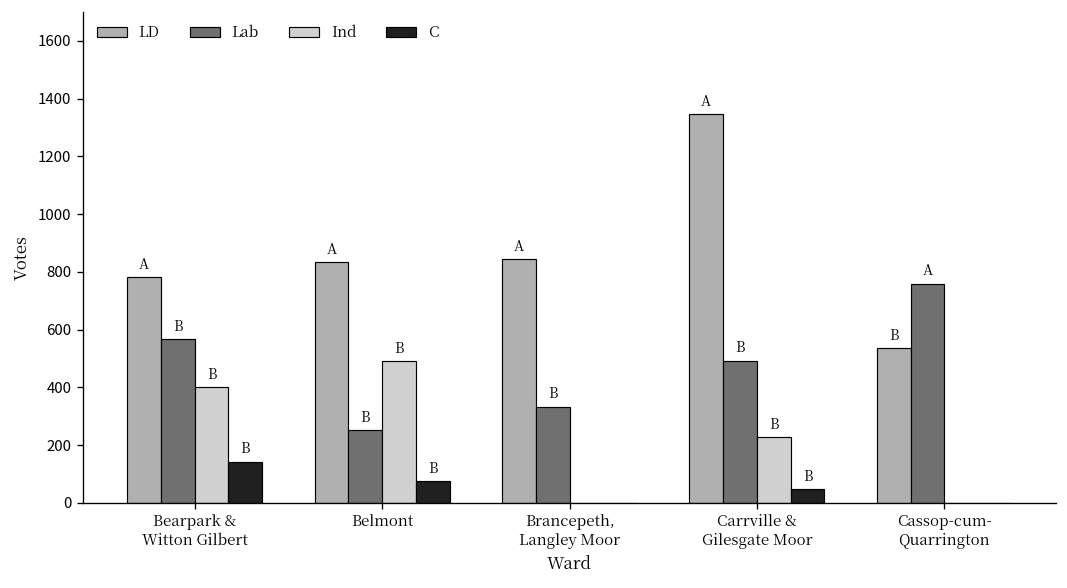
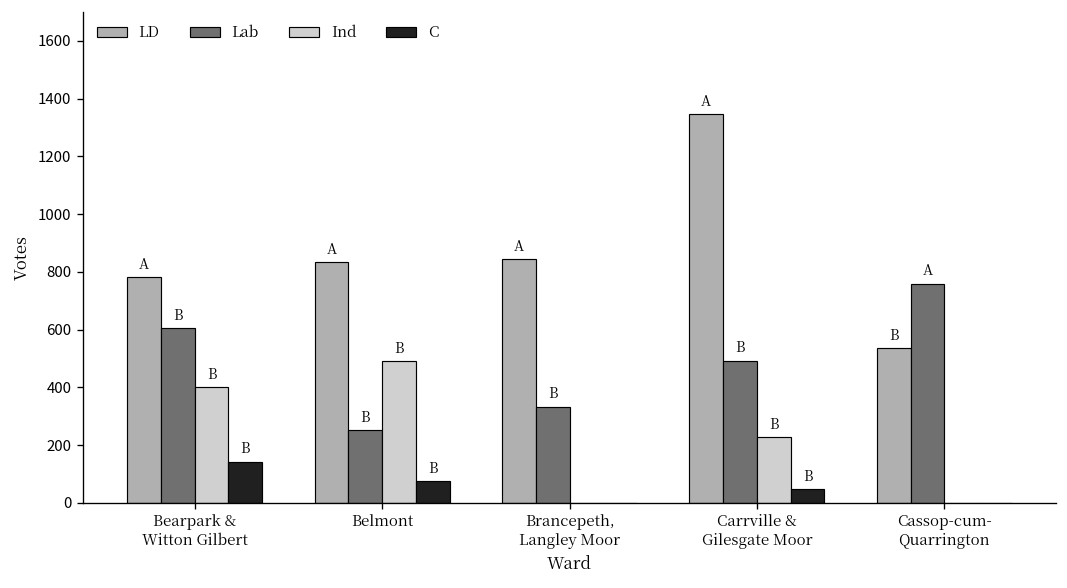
  {
    "Lab": {
-     "Bearpark & Witton Gilbert": 570,
+     "Bearpark & Witton Gilbert": 610,
      "Belmont": 250,
      "Brancepeth, Langley Moor": 330,
      "Carrville & Gilesgate Moor": 490,
      "Cassop-cum- Quarrington": 760
    },
    "C": {
      "Bearpark & Witton Gilbert": 140,
      "Belmont": 80,
      "Brancepeth, Langley Moor": 0,
      "Carrville & Gilesgate Moor": 50,
      "Cassop-cum- Quarrington": 0
    }
  }
